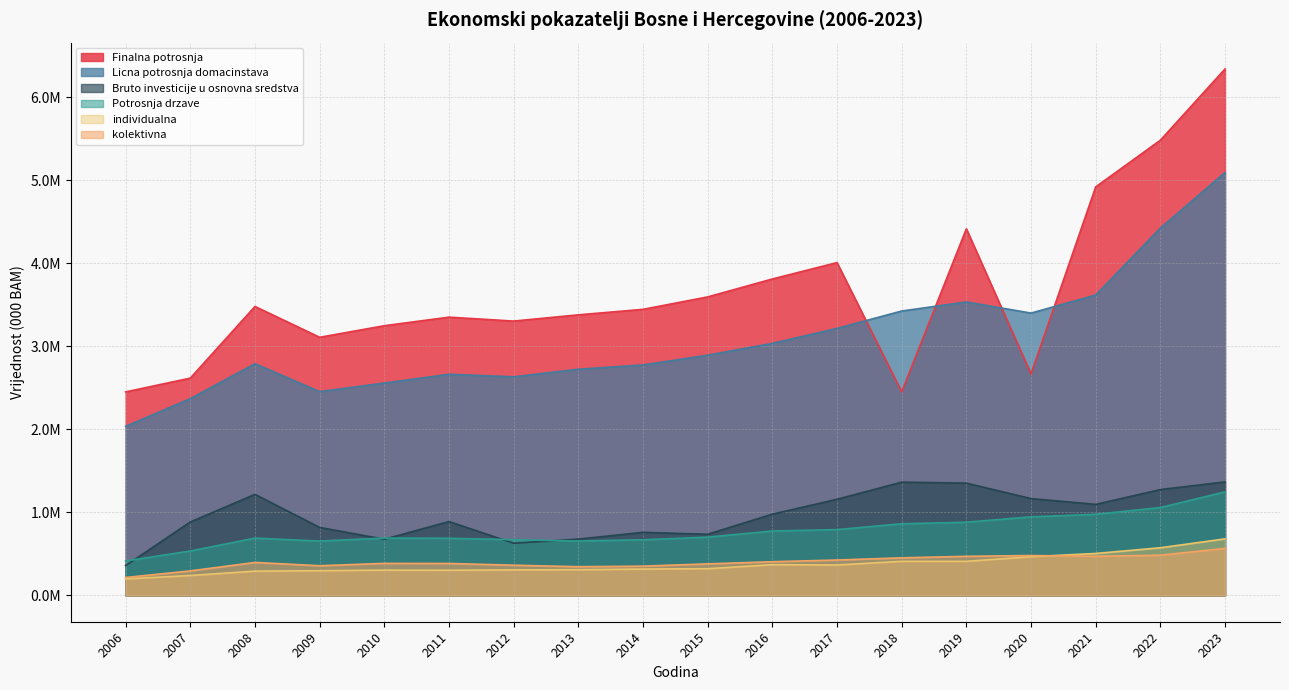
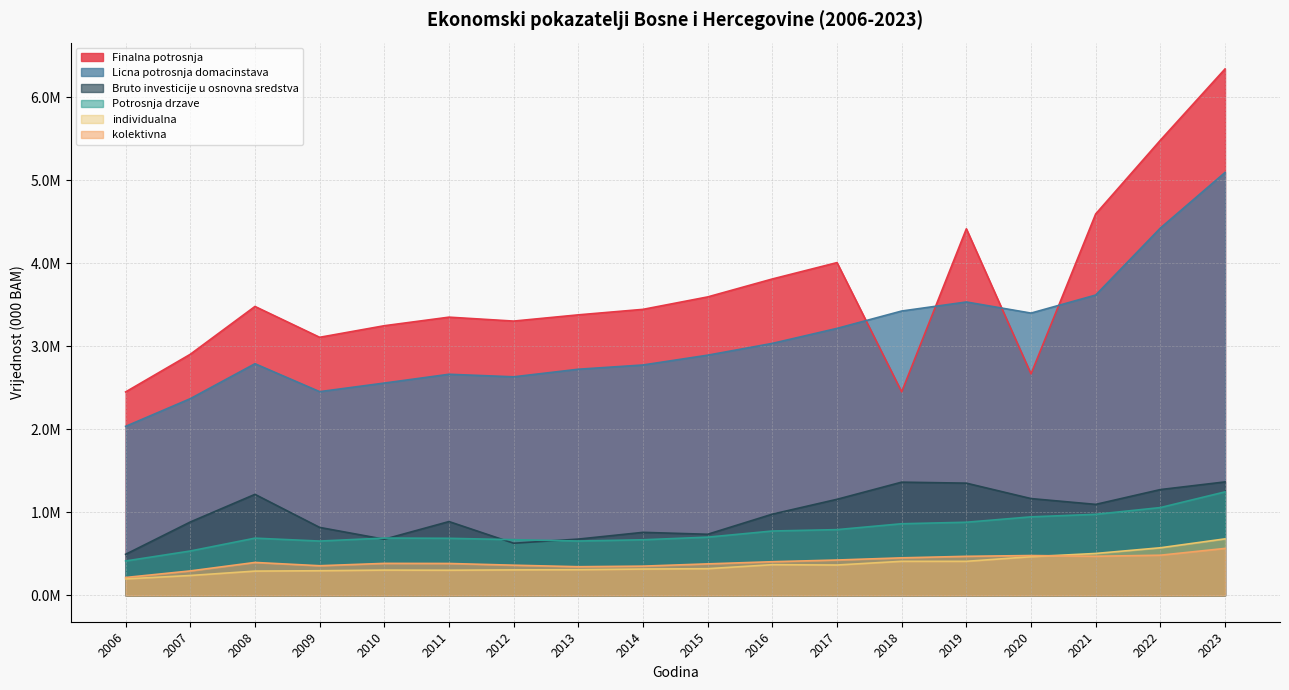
  {
    "Finalna potrosnja": {
      "2006": 2500000,
-     "2007": 2600000,
+     "2007": 2900000,
      "2008": 3500000,
      "2009": 3100000,
      "2010": 3200000,
      "2011": 3400000,
      "2012": 3300000,
      "2013": 3400000,
      "2014": 3400000,
      "2015": 3600000,
      "2016": 3800000,
      "2017": 4000000,
      "2018": 2500000,
      "2019": 4400000,
      "2020": 2700000,
-     "2021": 4900000,
+     "2021": 4600000,
      "2022": 5500000,
      "2023": 6300000
    },
    "Bruto investicije u osnovna sredstva": {
-     "2006": 400000,
+     "2006": 500000,
      "2007": 900000,
      "2008": 1200000,
      "2009": 800000,
      "2011": 900000,
      "2012": 600000,
      "2014": 800000,
      "2015": 700000,
      "2016": 1000000,
      "2017": 1200000,
      "2018": 1400000,
      "2019": 1400000,
      "2020": 1200000,
      "2021": 1100000,
      "2022": 1300000,
      "2023": 1400000
    }
  }
